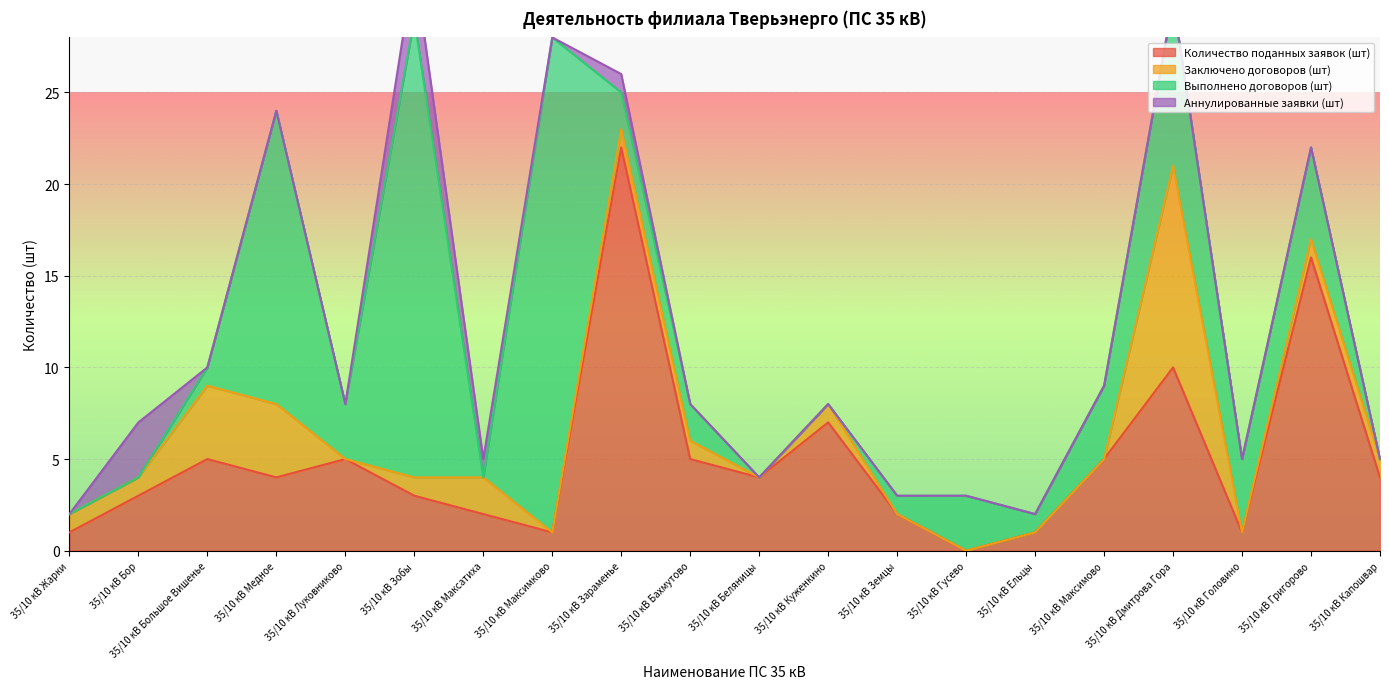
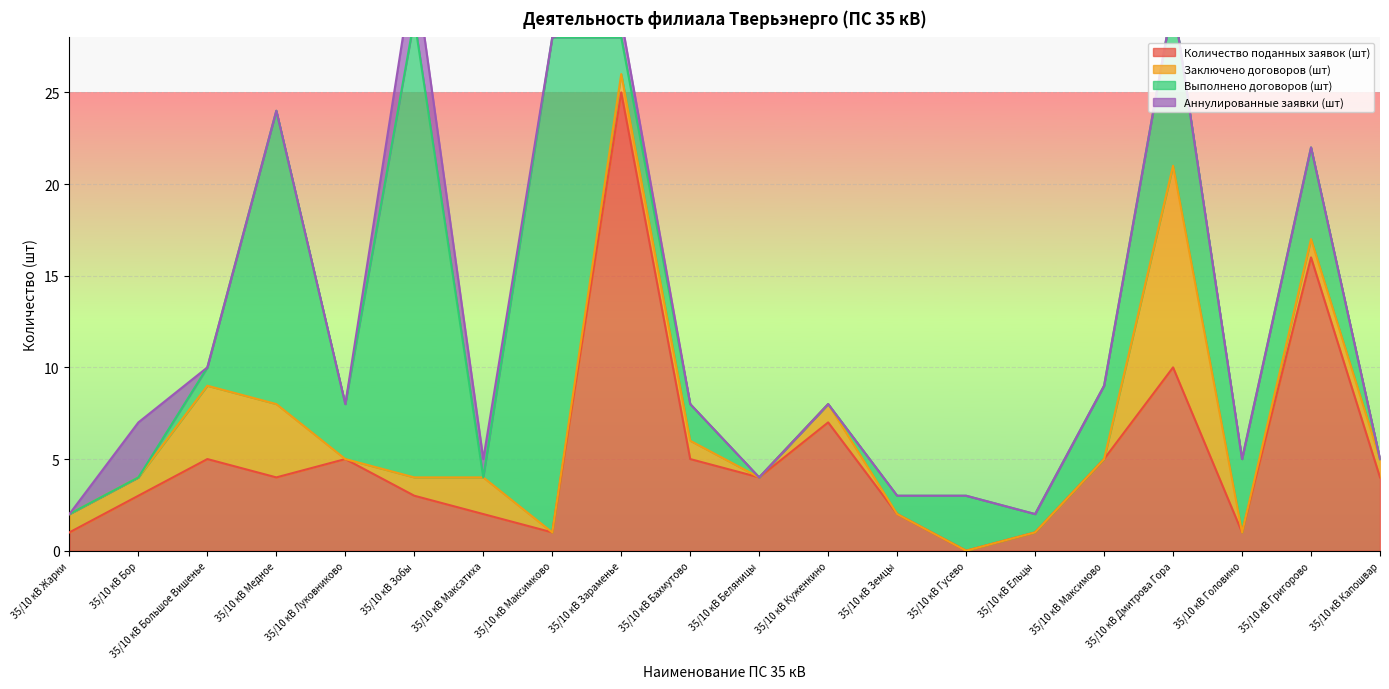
  {
    "Количество поданных заявок (шт)": {
      "35/10 кВ Жарки": 1,
      "35/10 кВ Бор": 3,
      "35/10 кВ Большое Вишенье": 5,
      "35/10 кВ Медное": 4,
      "35/10 кВ Зобы": 3,
      "35/10 кВ Максатиха": 2,
-     "35/10 кВ Зараменье": 22,
+     "35/10 кВ Зараменье": 25,
      "35/10 кВ Бахмутово": 5,
      "35/10 кВ Куженкино": 7,
      "35/10 кВ Дмитрова Гора": 10,
      "35/10 кВ Григорово": 16,
      "35/10 кВ Капошвар": 4
    },
    "Заключено договоров (шт)": {
      "35/10 кВ Большое Вишенье": 4,
      "35/10 кВ Медное": 4,
      "35/10 кВ Зобы": 1,
      "35/10 кВ Зараменье": 1,
      "35/10 кВ Бахмутово": 1,
      "35/10 кВ Дмитрова Гора": 11,
      "35/10 кВ Григорово": 1
    },
    "Выполнено договоров (шт)": {
      "35/10 кВ Зараменье": 2
    },
    "Аннулированные заявки (шт)": {
      "35/10 кВ Бор": 3,
      "35/10 кВ Максатиха": 1
    }
  }
